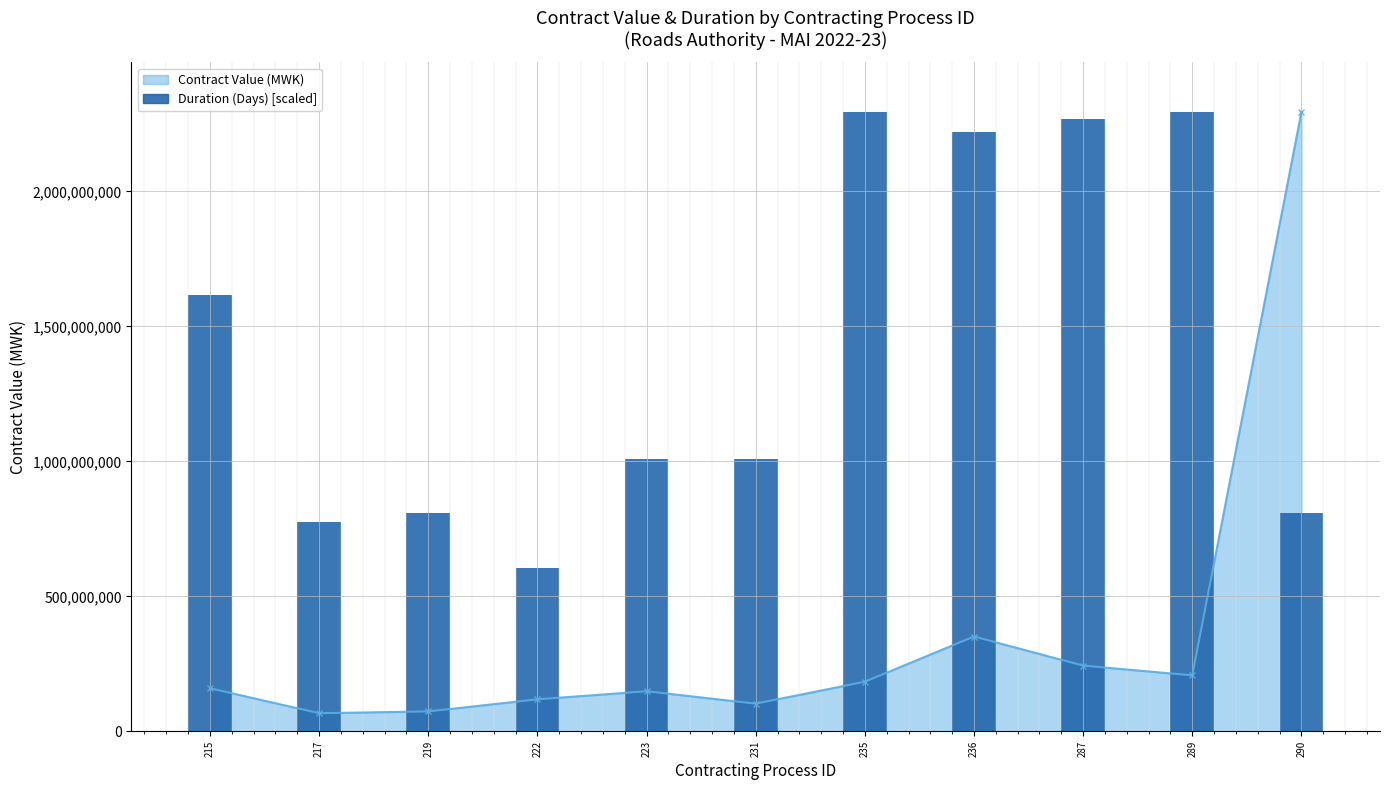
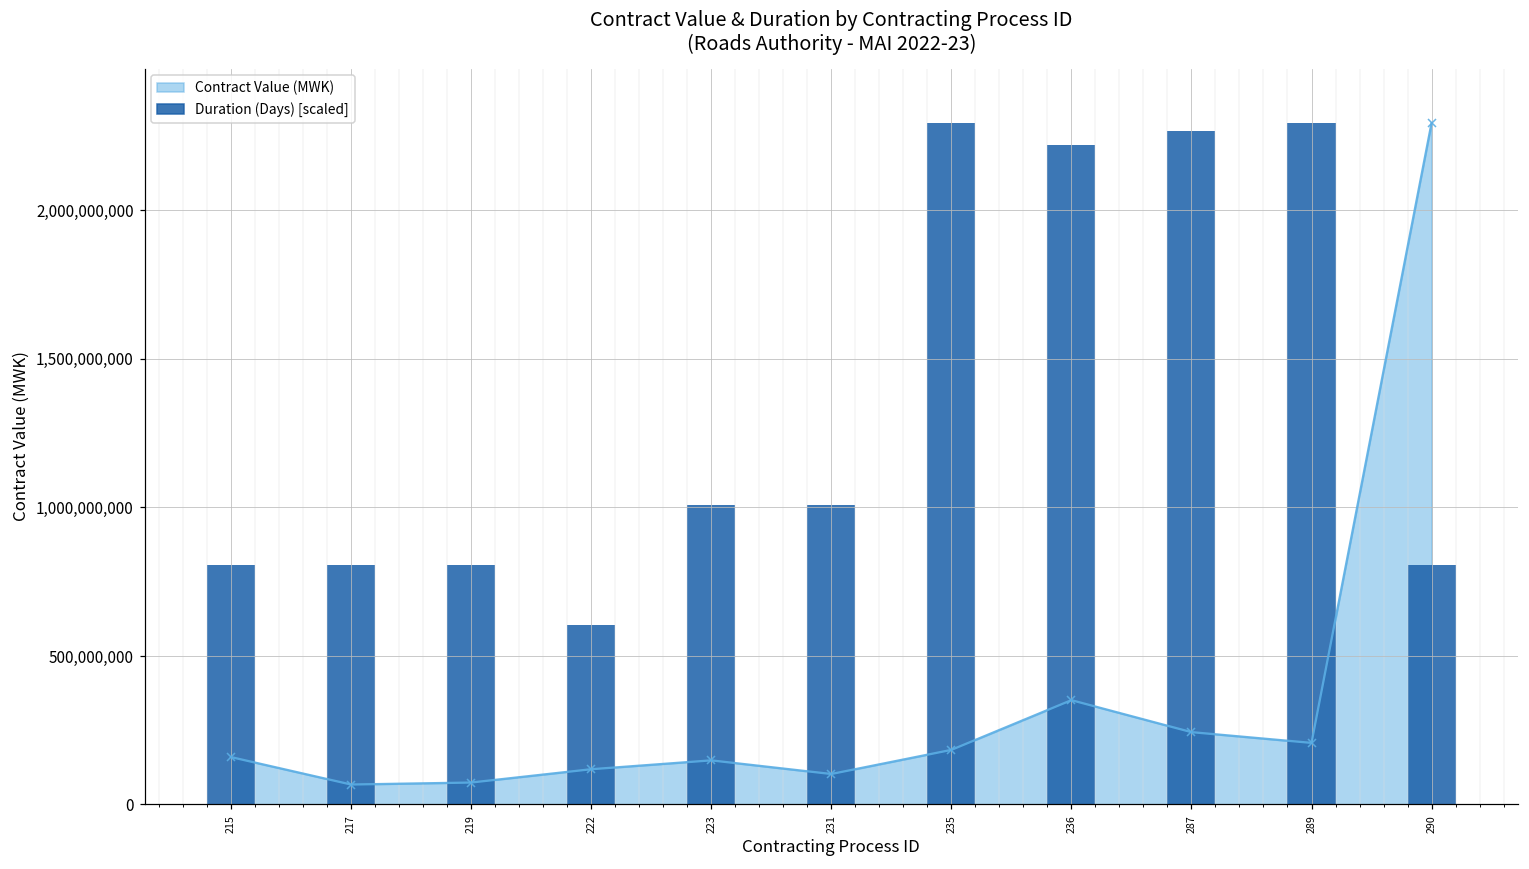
  {
    "Duration (Days) [scaled]": {
-     "215": "1,610,000,000",
-     "217": "770,000,000",
+     "215": "810,000,000",
+     "217": "810,000,000",
      "219": "810,000,000",
      "222": "610,000,000",
      "223": "1,010,000,000",
      "231": "1,010,000,000",
      "235": "2,290,000,000",
      "236": "2,220,000,000",
      "287": "2,270,000,000",
      "289": "2,290,000,000",
      "290": "810,000,000"
    },
    "Contract Value (MWK)": {
      "215": "160,000,000",
      "217": "70,000,000",
      "219": "70,000,000",
      "222": "120,000,000",
      "223": "150,000,000",
      "231": "100,000,000",
      "235": "180,000,000",
      "236": "350,000,000",
      "287": "240,000,000",
      "289": "210,000,000",
      "290": "2,290,000,000"
    }
  }
